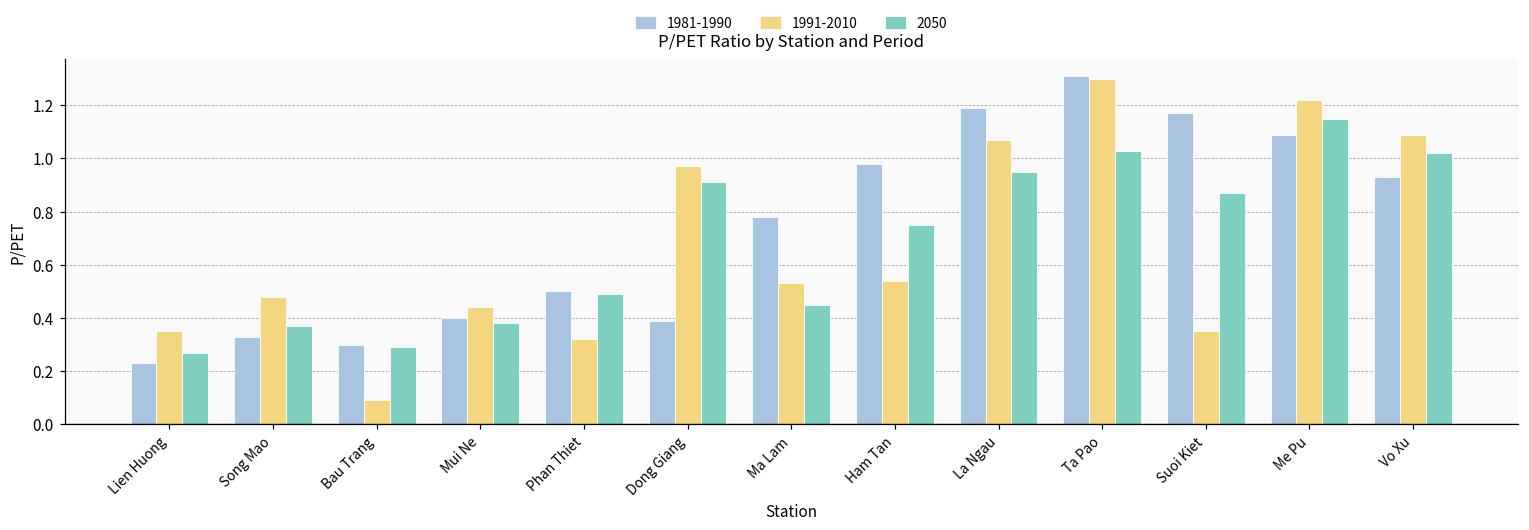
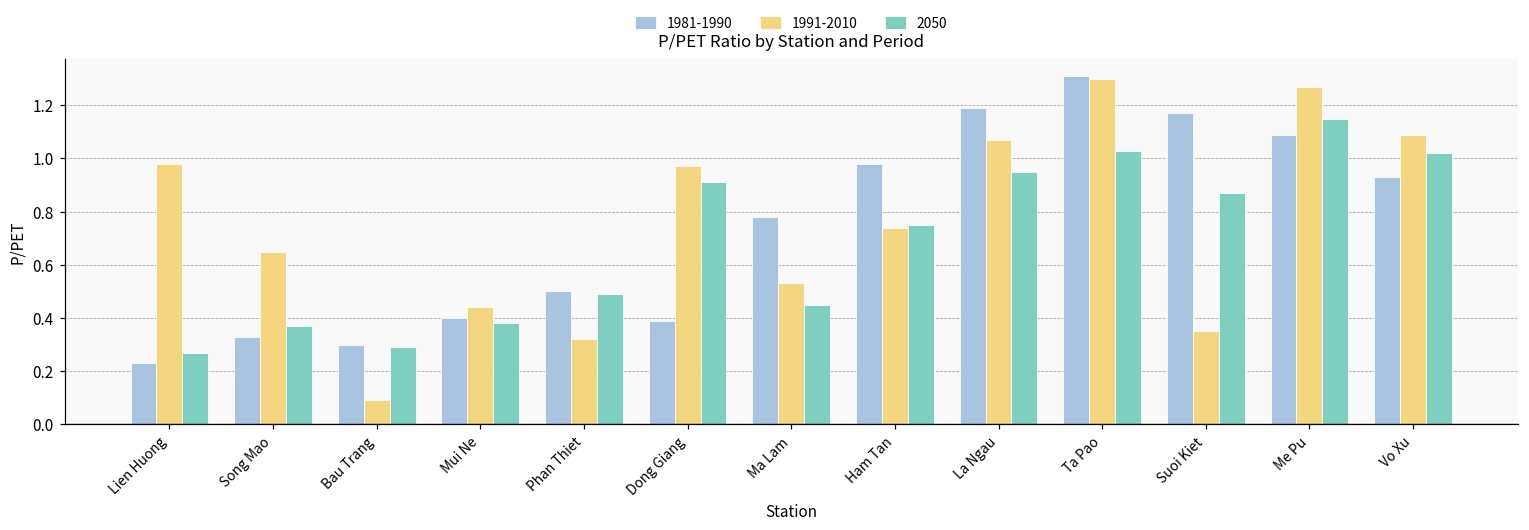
  {
    "1991-2010": {
-     "Lien Huong": 0.35,
-     "Song Mao": 0.48,
+     "Lien Huong": 0.98,
+     "Song Mao": 0.65,
      "Bau Trang": 0.09,
      "Mui Ne": 0.44,
      "Phan Thiet": 0.32,
      "Dong Giang": 0.97,
      "Ma Lam": 0.53,
-     "Ham Tan": 0.54,
+     "Ham Tan": 0.74,
      "La Ngau": 1.07,
      "Ta Pao": 1.30,
      "Suoi Kiet": 0.35,
-     "Me Pu": 1.22,
+     "Me Pu": 1.27,
      "Vo Xu": 1.09
    }
  }
